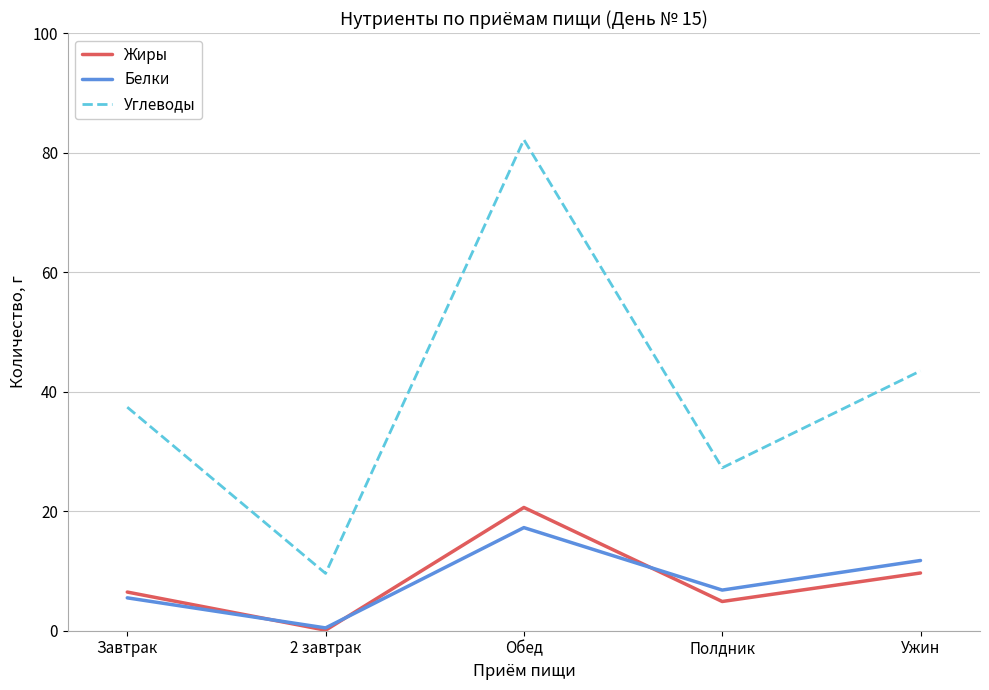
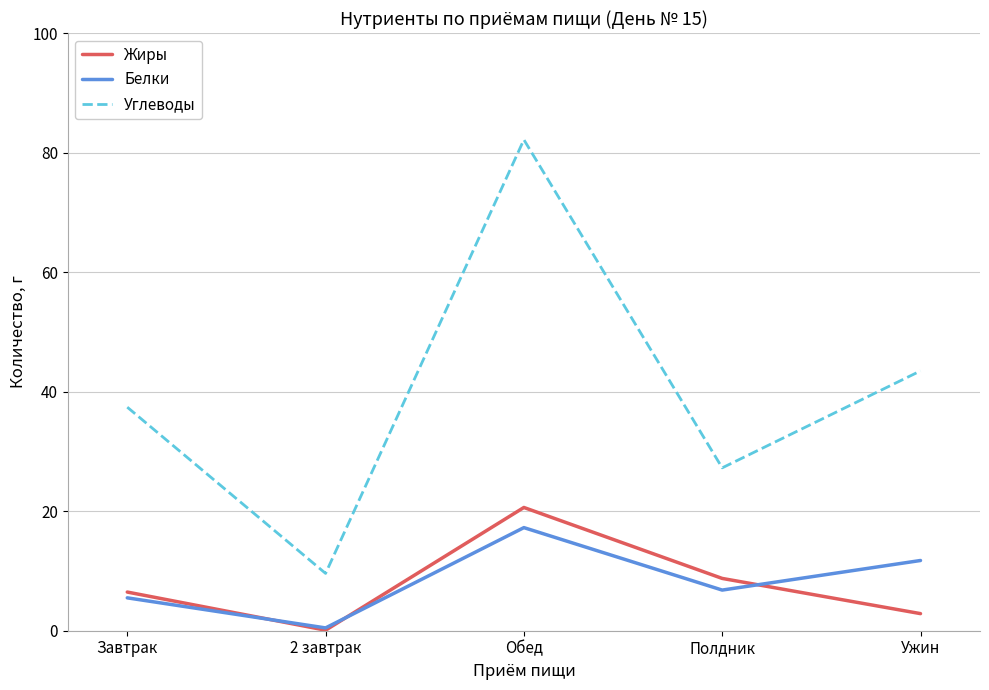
  {
    "Жиры": {
      "Завтрак": 6,
      "Обед": 21,
-     "Полдник": 5,
-     "Ужин": 10
+     "Полдник": 9,
+     "Ужин": 3
    }
  }
